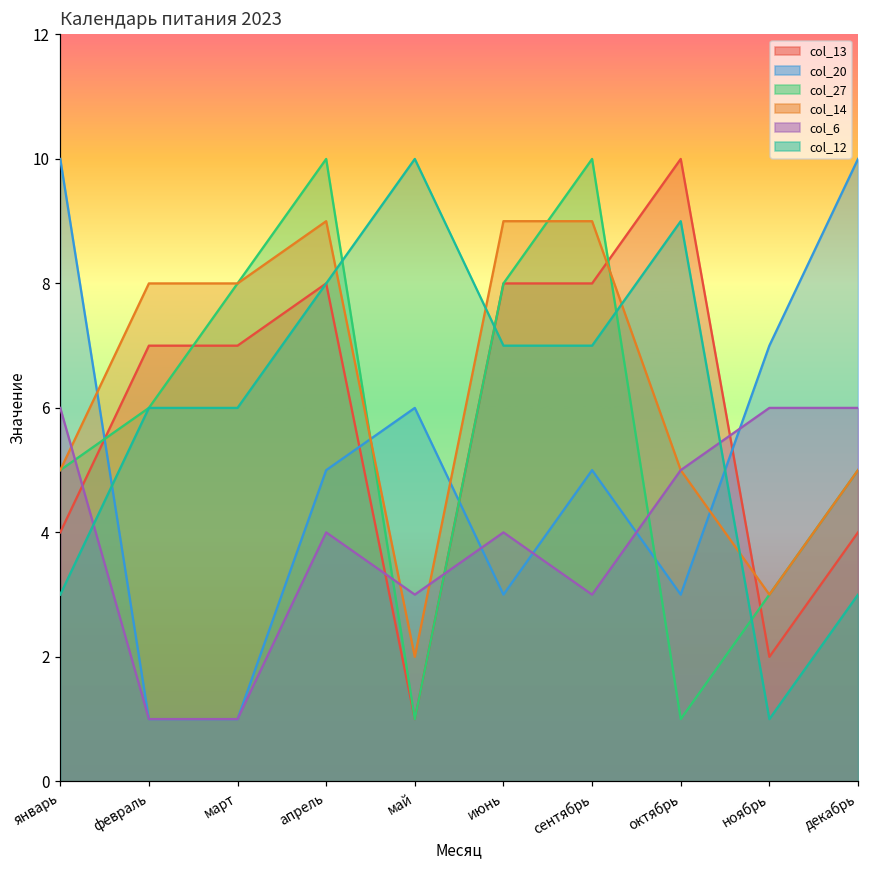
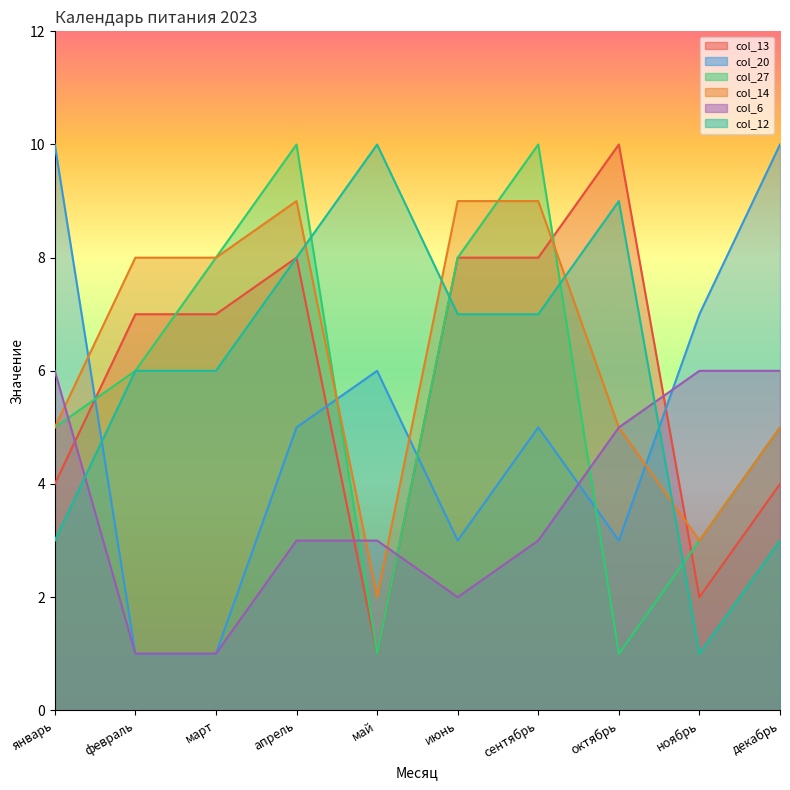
  {
    "col_6": {
      "январь": 6,
-     "апрель": 4,
+     "апрель": 3,
      "май": 3,
-     "июнь": 4,
+     "июнь": 2,
      "сентябрь": 3,
      "ноябрь": 6,
      "декабрь": 6
    }
  }
